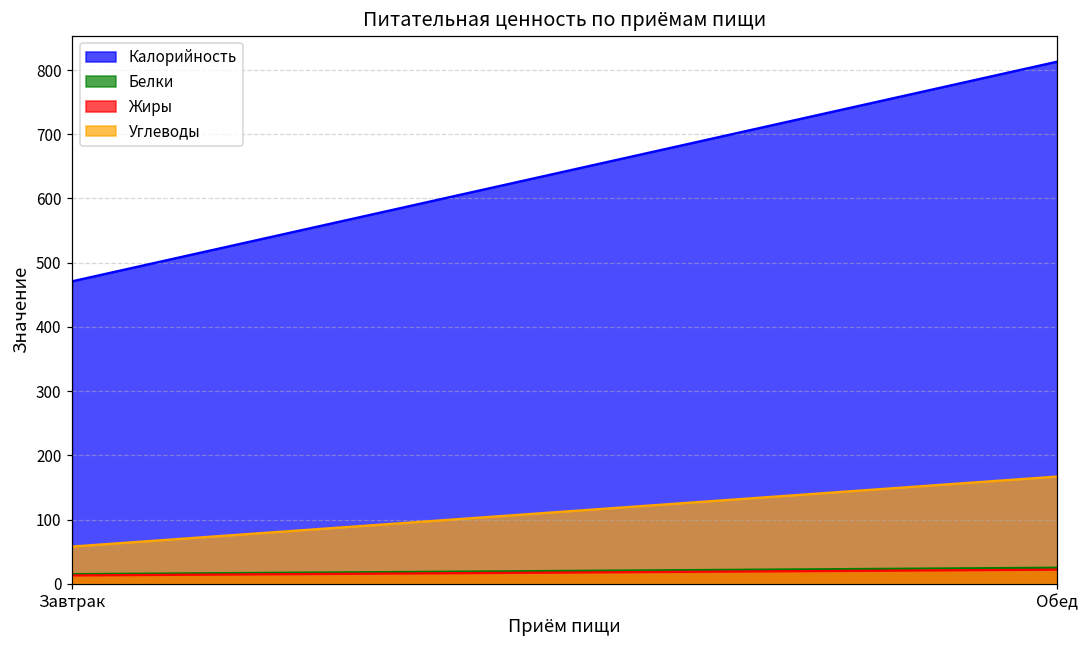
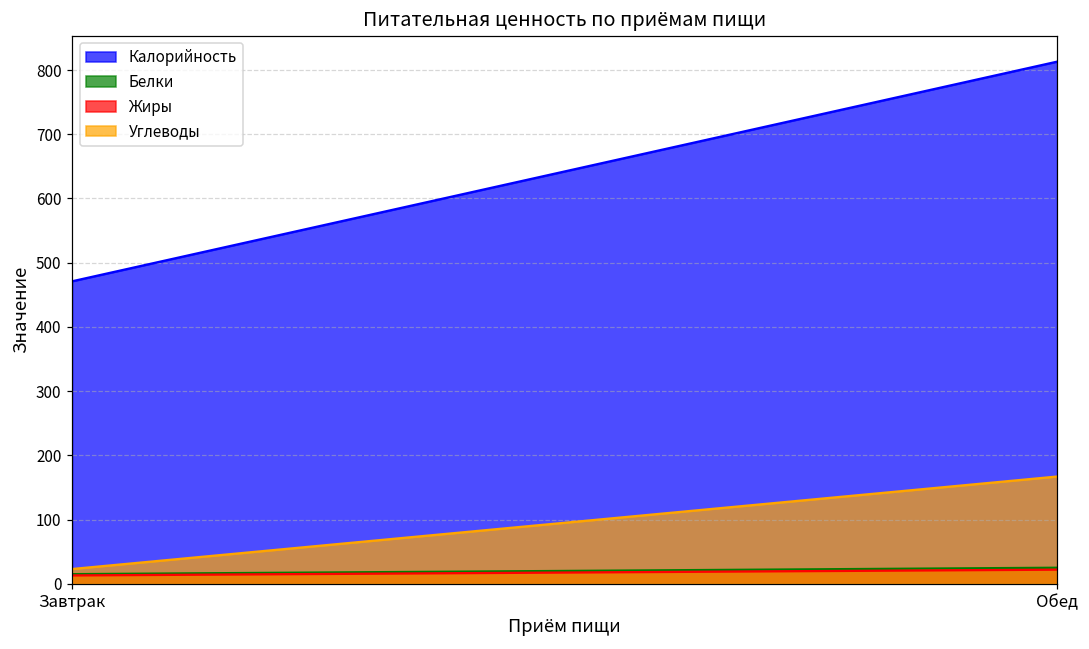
  {
    "Калорийность": {
      "Завтрак": 470,
      "Обед": 810
    },
    "Углеводы": {
-     "Завтрак": 60,
+     "Завтрак": 20,
      "Обед": 170
    }
  }
